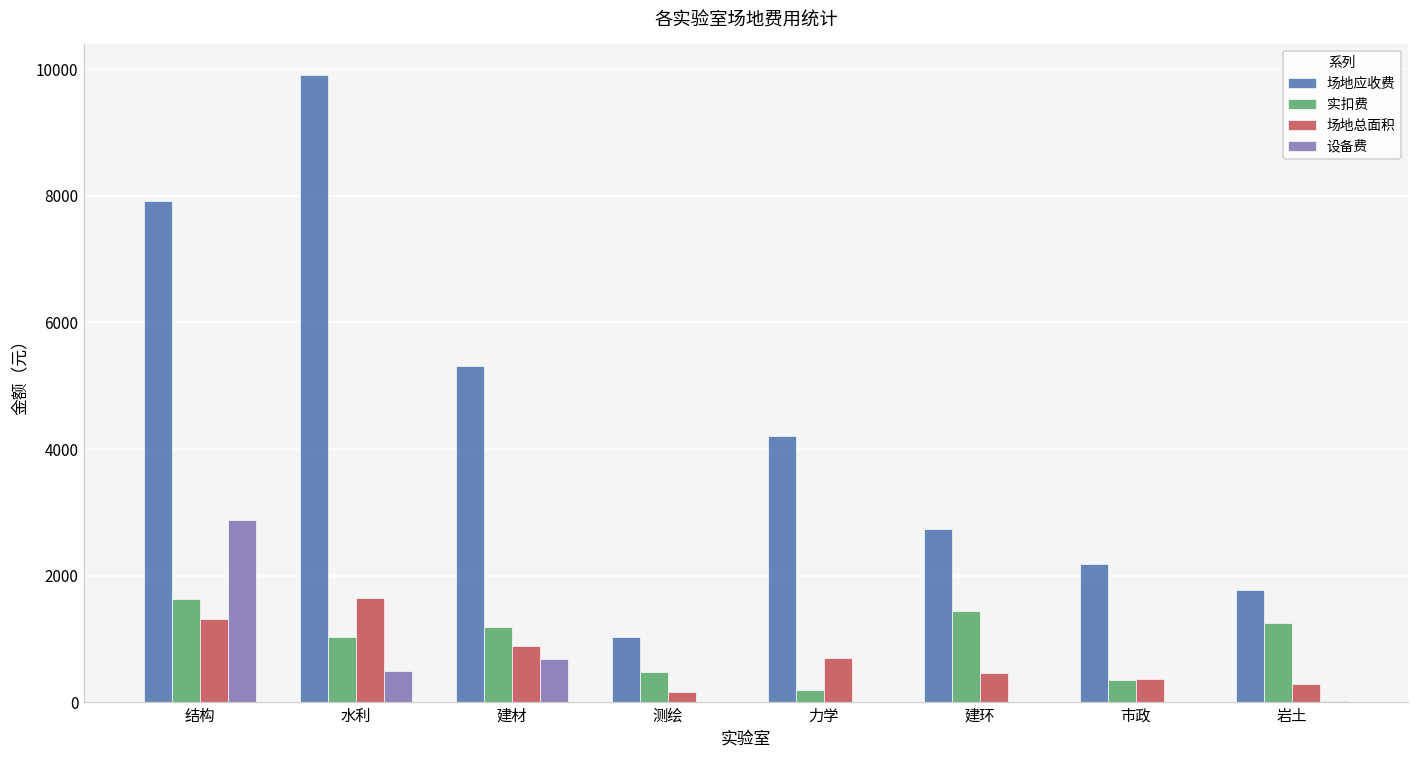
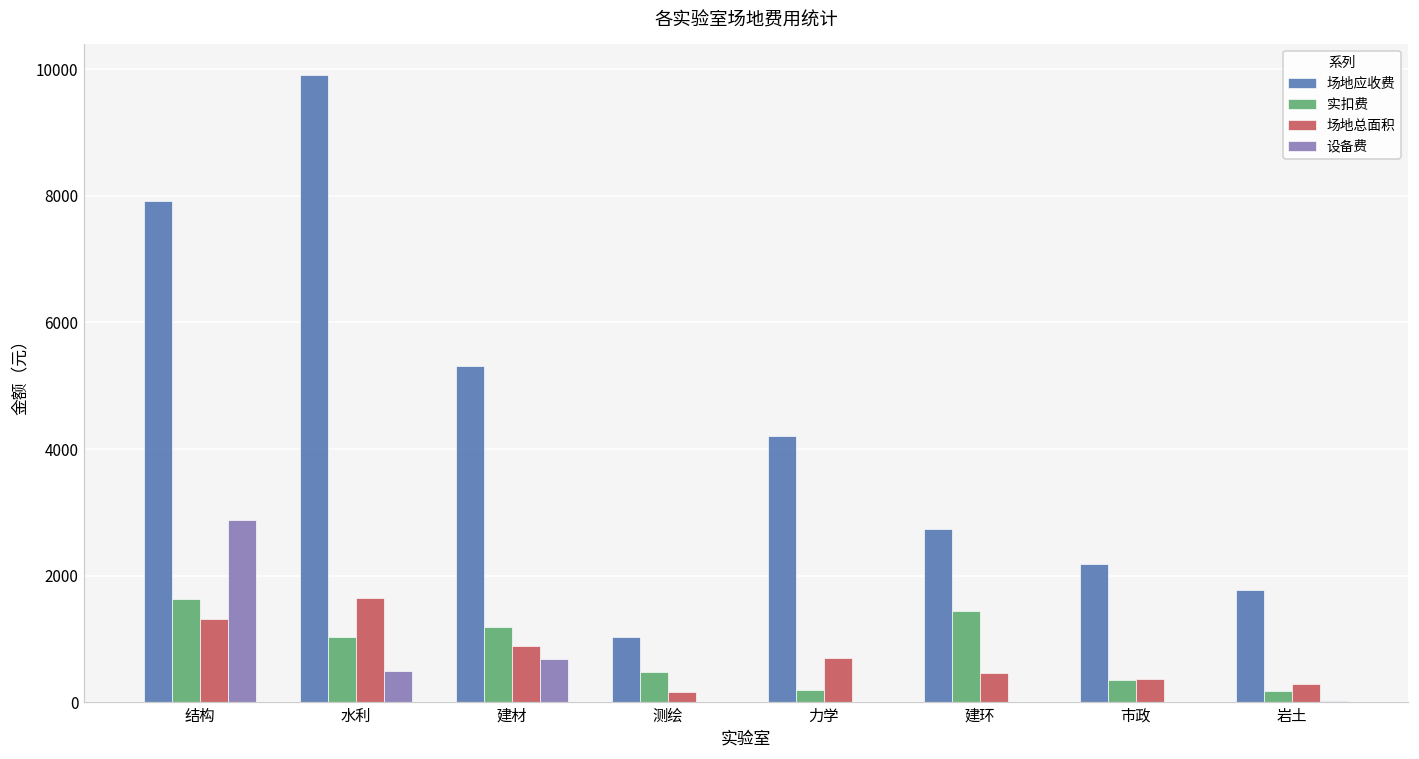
  {
    "实扣费": {
      "结构": 1600,
      "水利": 1000,
      "建材": 1200,
      "测绘": 500,
      "力学": 200,
      "建环": 1400,
      "市政": 300,
-     "岩土": 1300
+     "岩土": 200
    },
    "场地总面积": {
      "结构": 1300,
      "水利": 1700,
      "建材": 900,
      "测绘": 200,
      "力学": 700,
      "建环": 500,
      "市政": 400,
      "岩土": 300
    }
  }
